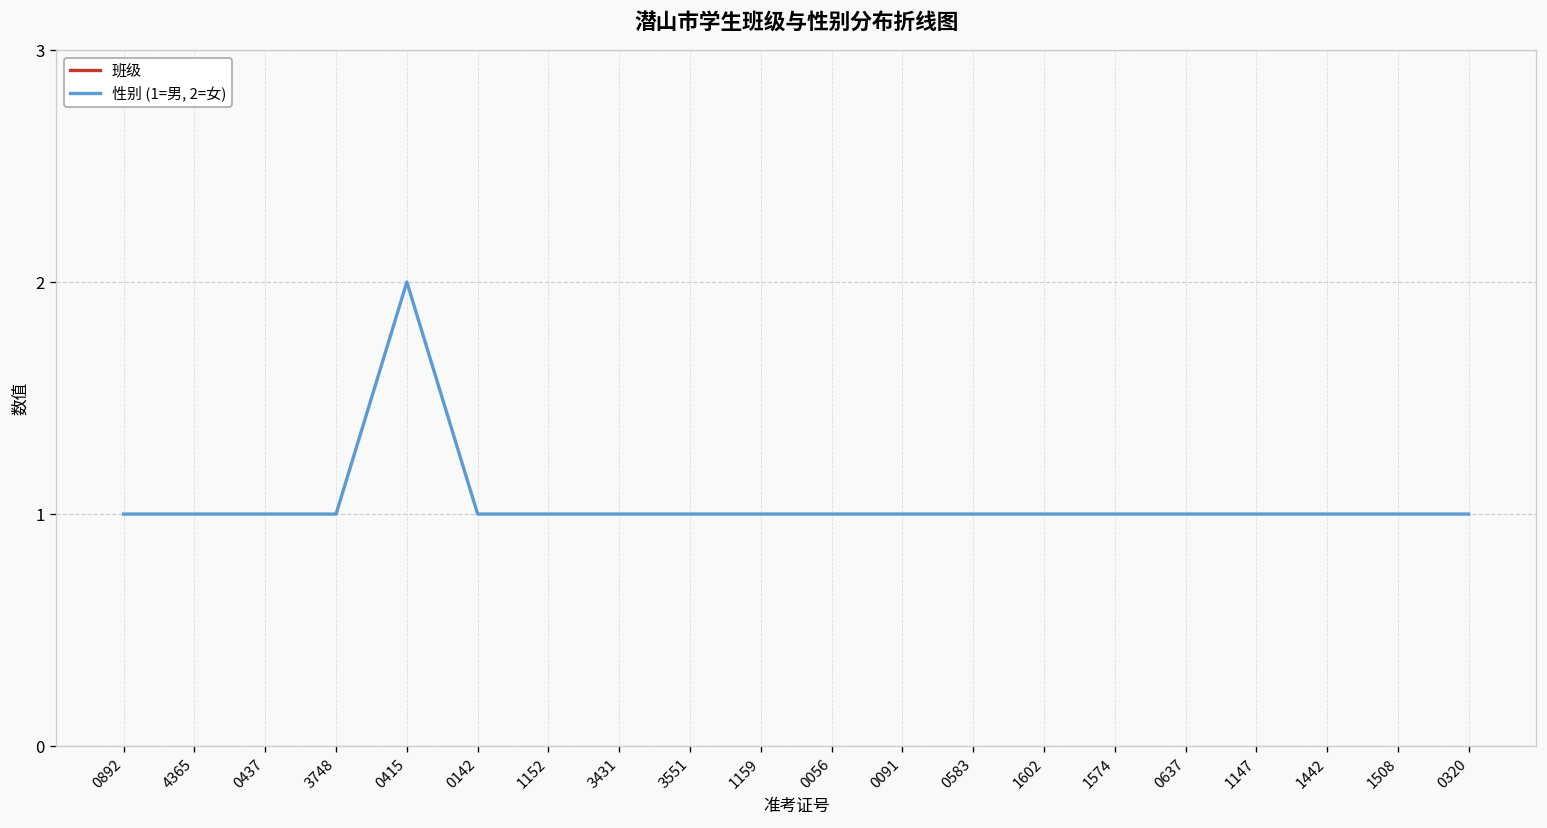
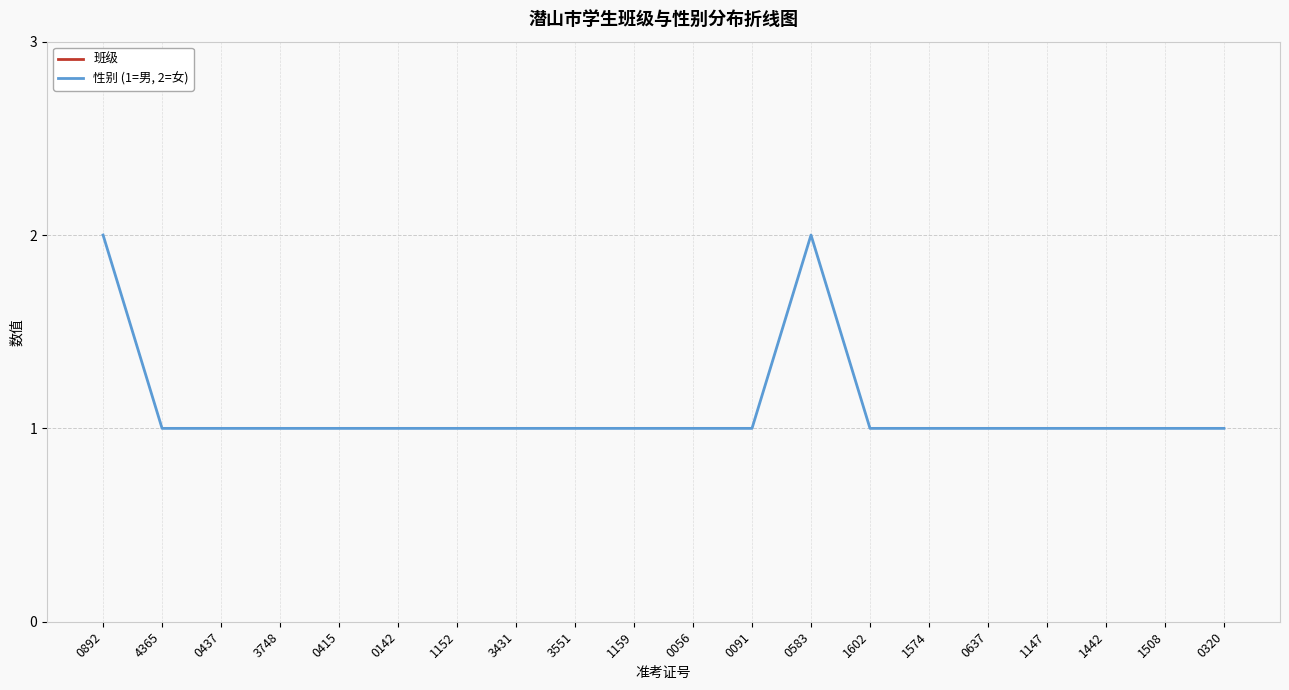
  {
    "性别 (1=男, 2=女)": {
-     "0892": 1,
+     "0892": 2,
      "4365": 1,
      "0437": 1,
      "3748": 1,
-     "0415": 2,
+     "0415": 1,
      "0142": 1,
      "1152": 1,
      "3431": 1,
      "3551": 1,
      "1159": 1,
      "0056": 1,
      "0091": 1,
-     "0583": 1,
+     "0583": 2,
      "1602": 1,
      "1574": 1,
      "0637": 1,
      "1147": 1,
      "1442": 1,
      "1508": 1,
      "0320": 1
    }
  }
